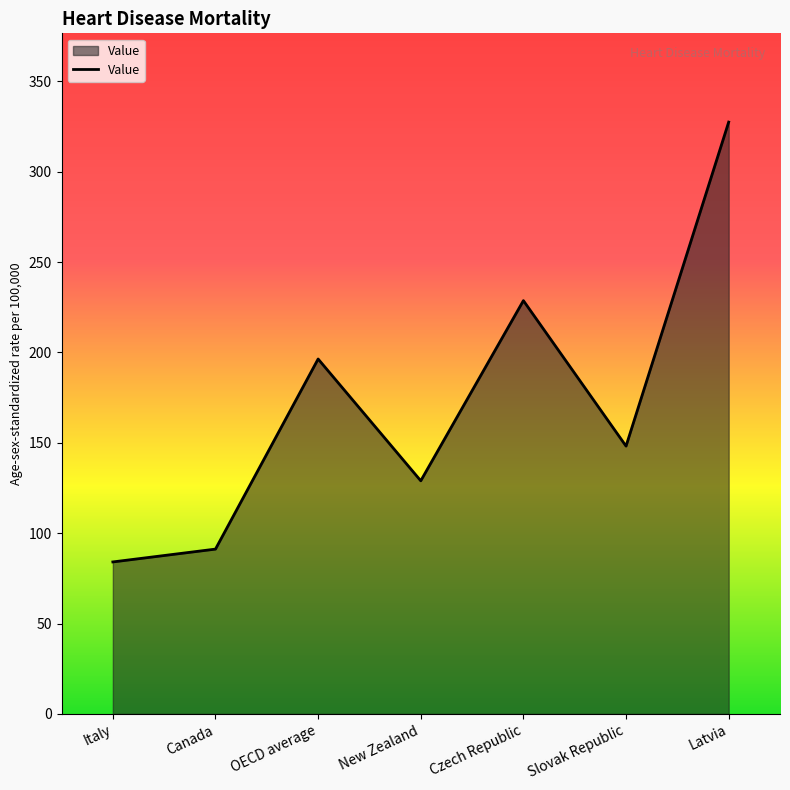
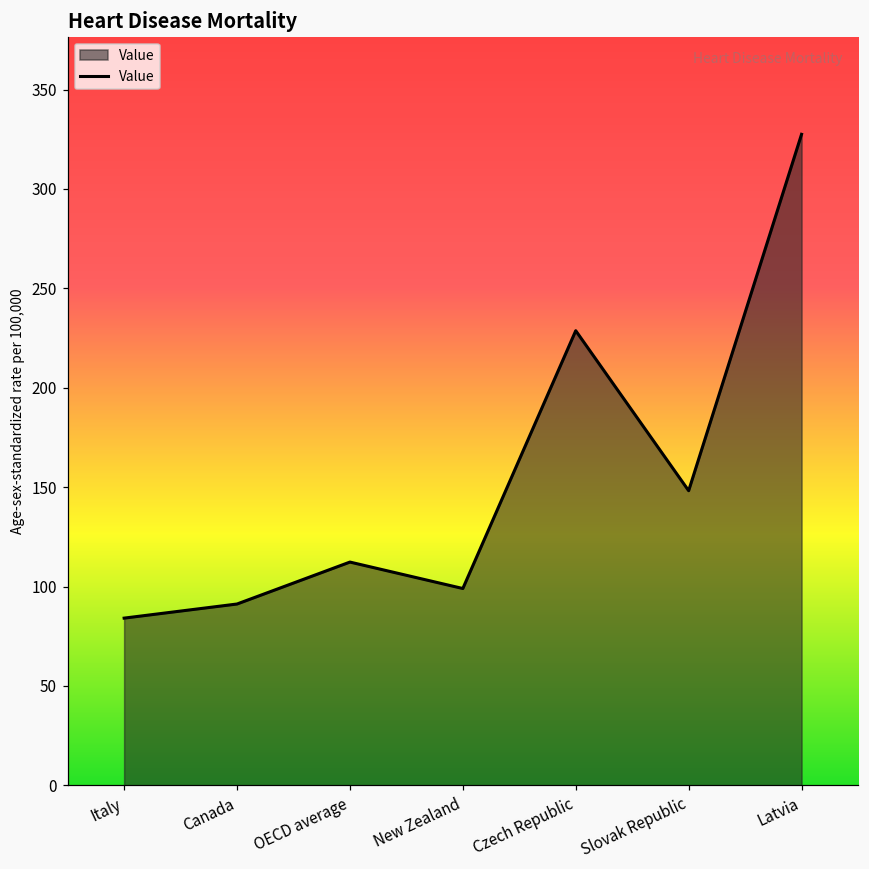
  {
    "Italy": 84,
    "Canada": 91,
-   "OECD average": 196,
-   "New Zealand": 129,
+   "OECD average": 112,
+   "New Zealand": 99,
    "Czech Republic": 229,
    "Slovak Republic": 148,
    "Latvia": 328
  }
